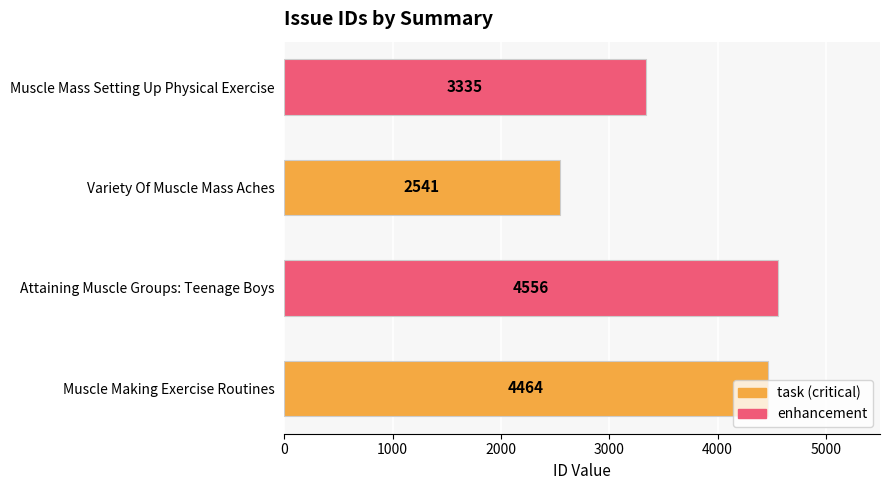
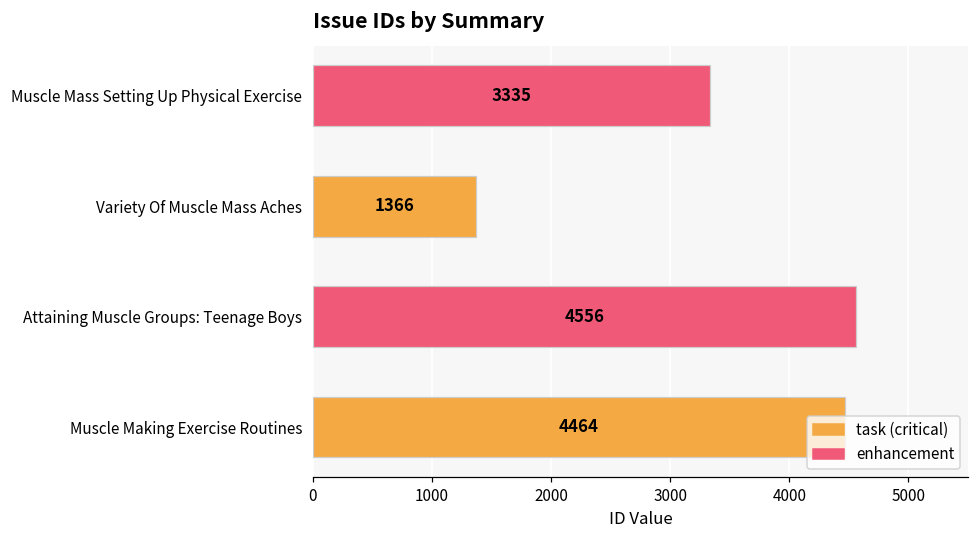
  {
    "Muscle Mass Setting Up Physical Exercise": 3335,
-   "Variety Of Muscle Mass Aches": 2541,
+   "Variety Of Muscle Mass Aches": 1366,
    "Attaining Muscle Groups: Teenage Boys": 4556
  }
